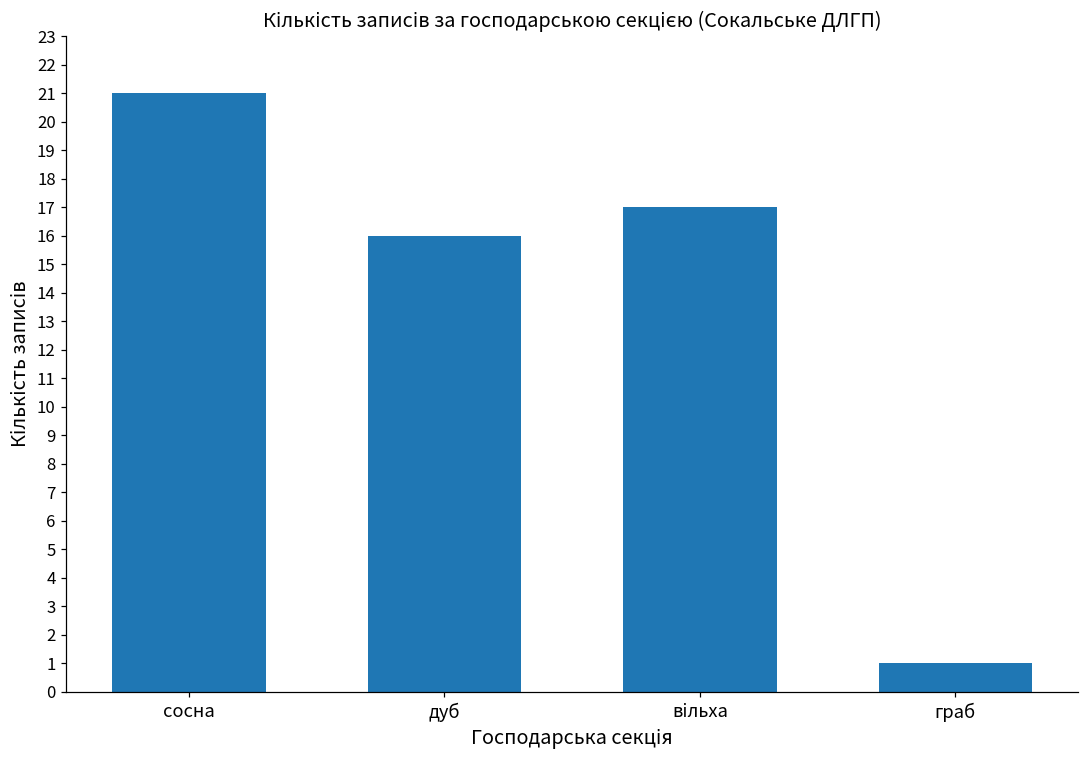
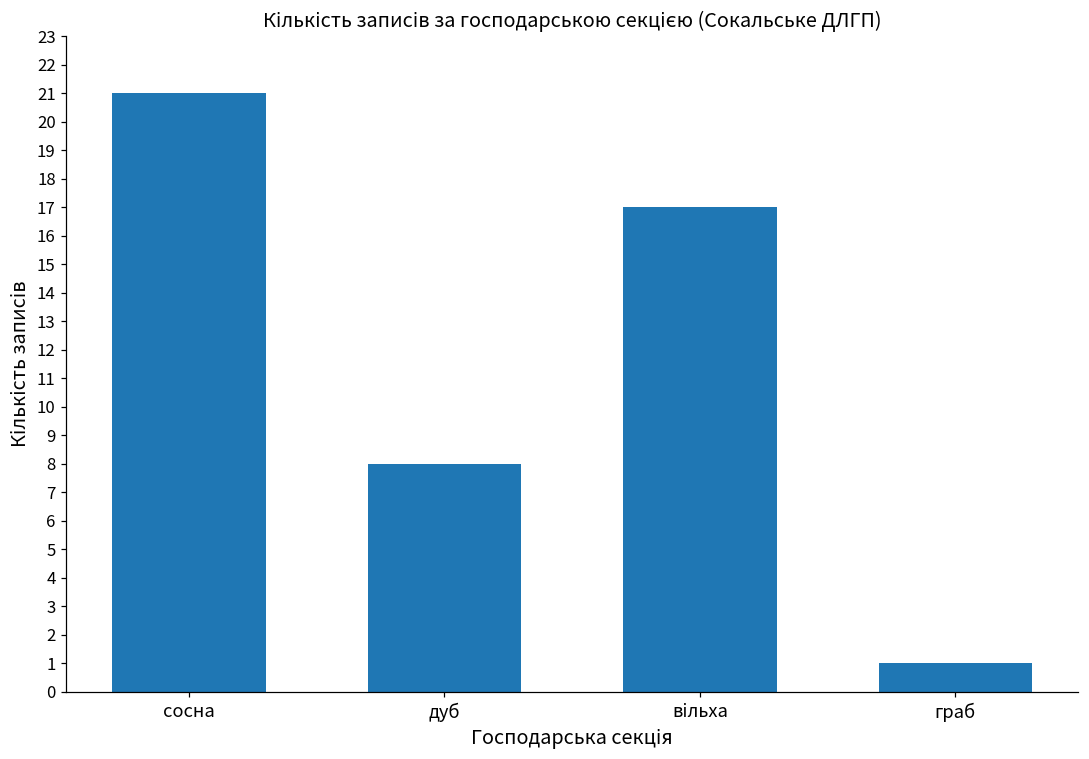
  {
    "сосна": 21,
-   "дуб": 16,
+   "дуб": 8,
    "вільха": 17,
    "граб": 1
  }
